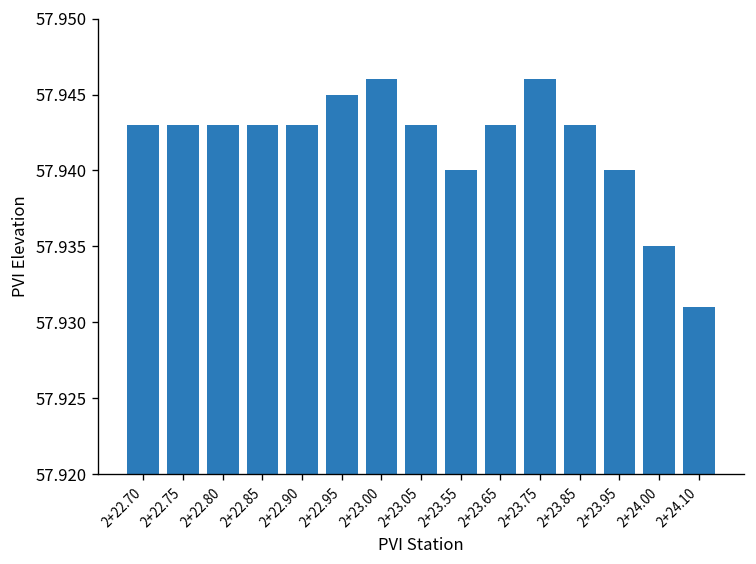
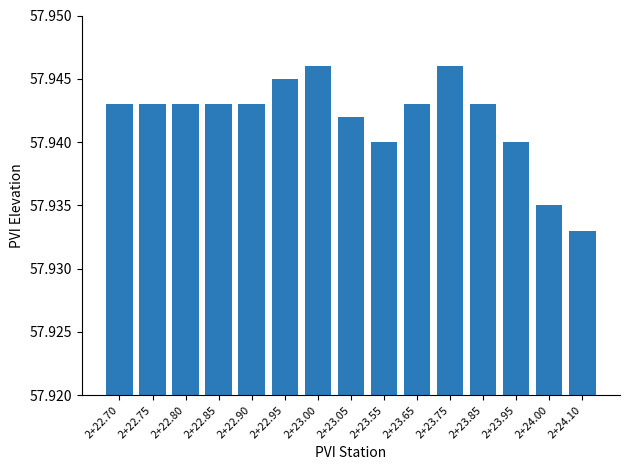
  {
    "2+22.70": 57.943,
    "2+22.75": 57.943,
    "2+22.80": 57.943,
    "2+22.85": 57.943,
    "2+22.90": 57.943,
    "2+22.95": 57.945,
    "2+23.00": 57.946,
-   "2+23.05": 57.943,
+   "2+23.05": 57.942,
    "2+23.55": 57.940,
    "2+23.65": 57.943,
    "2+23.75": 57.946,
    "2+23.85": 57.943,
    "2+23.95": 57.940,
    "2+24.00": 57.935,
-   "2+24.10": 57.931
+   "2+24.10": 57.933
  }
